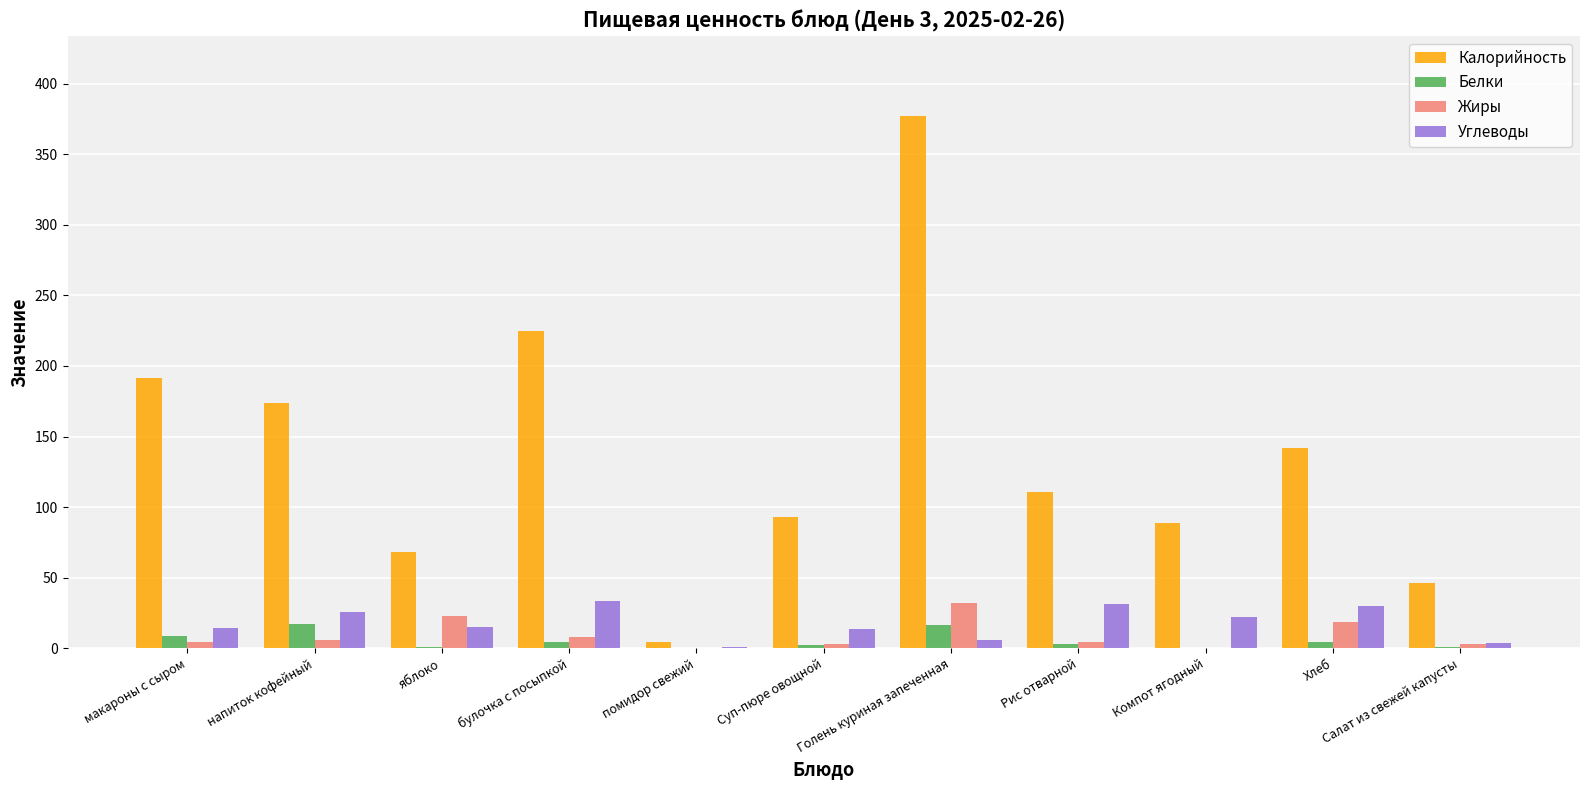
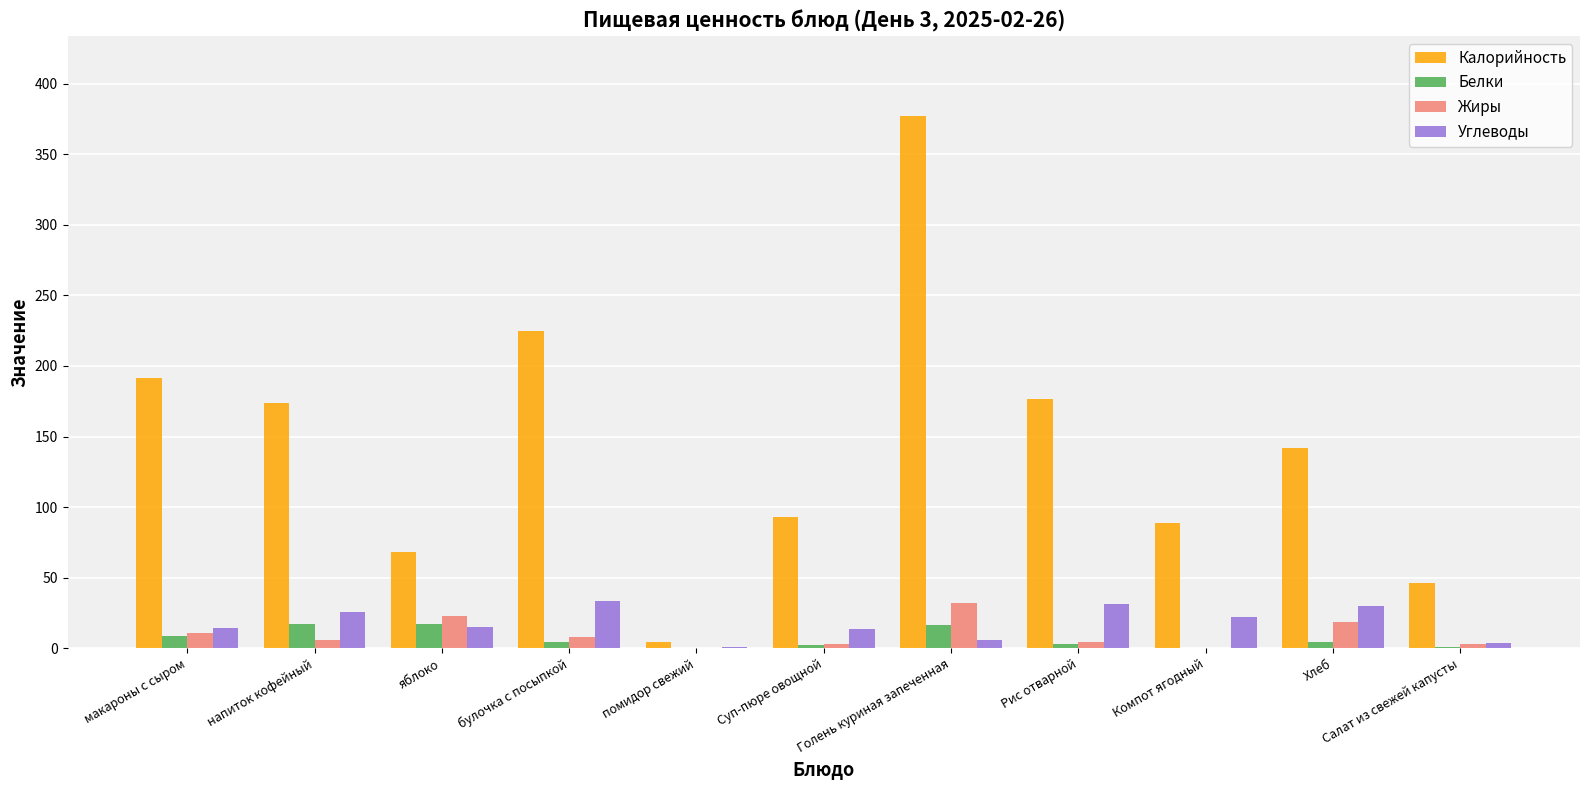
  {
    "Калорийность": {
      "макароны с сыром": 191,
      "напиток кофейный": 174,
      "яблоко": 68,
      "булочка с посыпкой": 225,
      "помидор свежий": 4,
      "Суп-пюре овощной": 93,
      "Голень куриная запеченная": 377,
-     "Рис отварной": 111,
+     "Рис отварной": 177,
      "Компот ягодный": 89,
      "Хлеб": 142,
      "Салат из свежей капусты": 46
    },
    "Белки": {
      "макароны с сыром": 8,
      "напиток кофейный": 18,
-     "яблоко": 1,
+     "яблоко": 18,
      "булочка с посыпкой": 4,
      "Суп-пюре овощной": 2,
      "Голень куриная запеченная": 17,
      "Рис отварной": 3,
      "Хлеб": 5
    },
    "Жиры": {
-     "макароны с сыром": 5,
+     "макароны с сыром": 11,
      "напиток кофейный": 6,
      "яблоко": 23,
      "булочка с посыпкой": 8,
      "Суп-пюре овощной": 3,
      "Голень куриная запеченная": 32,
      "Рис отварной": 4,
      "Хлеб": 19,
      "Салат из свежей капусты": 3
    },
    "Углеводы": {
      "макароны с сыром": 14,
      "напиток кофейный": 26,
      "яблоко": 15,
      "булочка с посыпкой": 34,
      "Суп-пюре овощной": 13,
      "Голень куриная запеченная": 6,
      "Рис отварной": 32,
      "Компот ягодный": 22,
      "Хлеб": 30,
      "Салат из свежей капусты": 4
    }
  }
